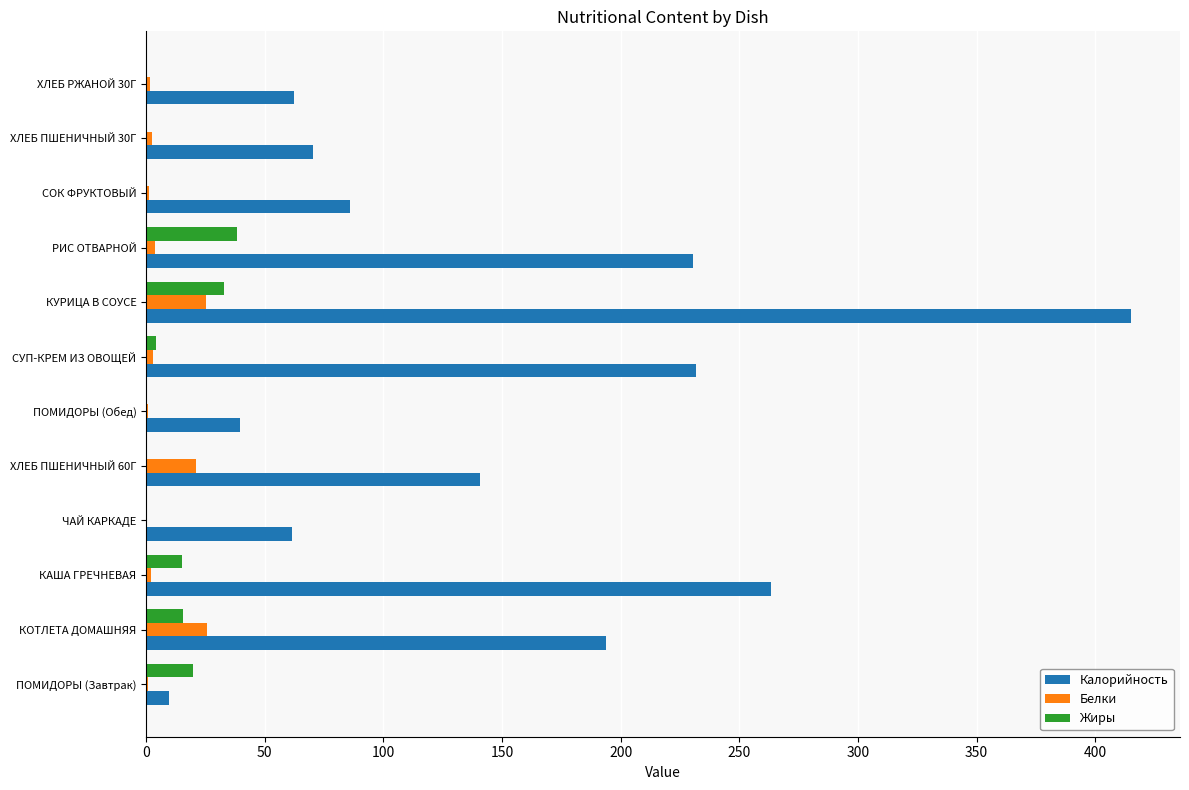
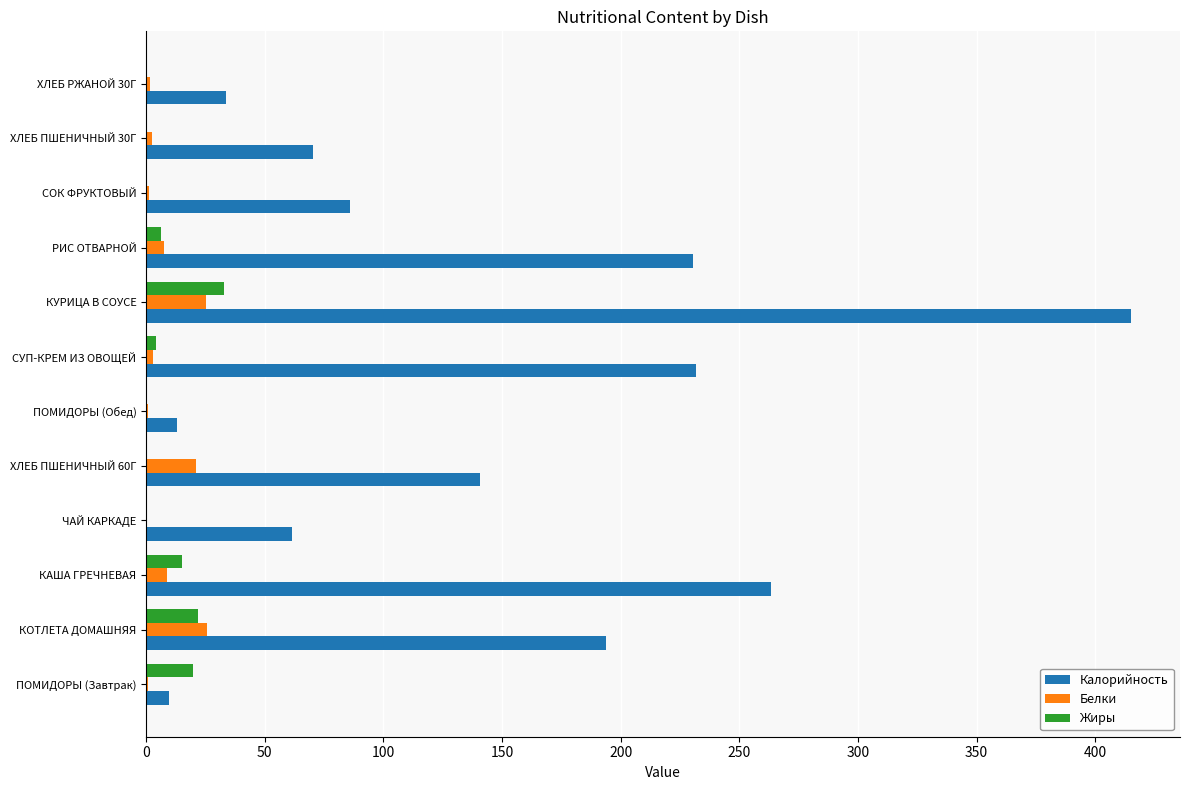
  {
    "Калорийность": {
-     "ХЛЕБ РЖАНОЙ 30Г": 62,
+     "ХЛЕБ РЖАНОЙ 30Г": 34,
      "ХЛЕБ ПШЕНИЧНЫЙ 30Г": 70,
      "СОК ФРУКТОВЫЙ": 86,
      "РИС ОТВАРНОЙ": 230,
      "КУРИЦА В СОУСЕ": 415,
      "СУП-КРЕМ ИЗ ОВОЩЕЙ": 232,
-     "ПОМИДОРЫ (Обед)": 39,
+     "ПОМИДОРЫ (Обед)": 13,
      "ХЛЕБ ПШЕНИЧНЫЙ 60Г": 141,
      "ЧАЙ КАРКАДЕ": 61,
      "КАША ГРЕЧНЕВАЯ": 263,
      "КОТЛЕТА ДОМАШНЯЯ": 194,
      "ПОМИДОРЫ (Завтрак)": 9
    },
    "Белки": {
      "ХЛЕБ РЖАНОЙ 30Г": 1,
      "ХЛЕБ ПШЕНИЧНЫЙ 30Г": 2,
-     "РИС ОТВАРНОЙ": 4,
+     "РИС ОТВАРНОЙ": 7,
      "КУРИЦА В СОУСЕ": 25,
      "СУП-КРЕМ ИЗ ОВОЩЕЙ": 3,
      "ХЛЕБ ПШЕНИЧНЫЙ 60Г": 21,
-     "КАША ГРЕЧНЕВАЯ": 2,
+     "КАША ГРЕЧНЕВАЯ": 9,
      "КОТЛЕТА ДОМАШНЯЯ": 25
    },
    "Жиры": {
-     "РИС ОТВАРНОЙ": 38,
+     "РИС ОТВАРНОЙ": 6,
      "КУРИЦА В СОУСЕ": 33,
      "СУП-КРЕМ ИЗ ОВОЩЕЙ": 4,
      "ЧАЙ КАРКАДЕ": 0,
      "КАША ГРЕЧНЕВАЯ": 15,
-     "КОТЛЕТА ДОМАШНЯЯ": 15,
+     "КОТЛЕТА ДОМАШНЯЯ": 22,
      "ПОМИДОРЫ (Завтрак)": 20
    }
  }
